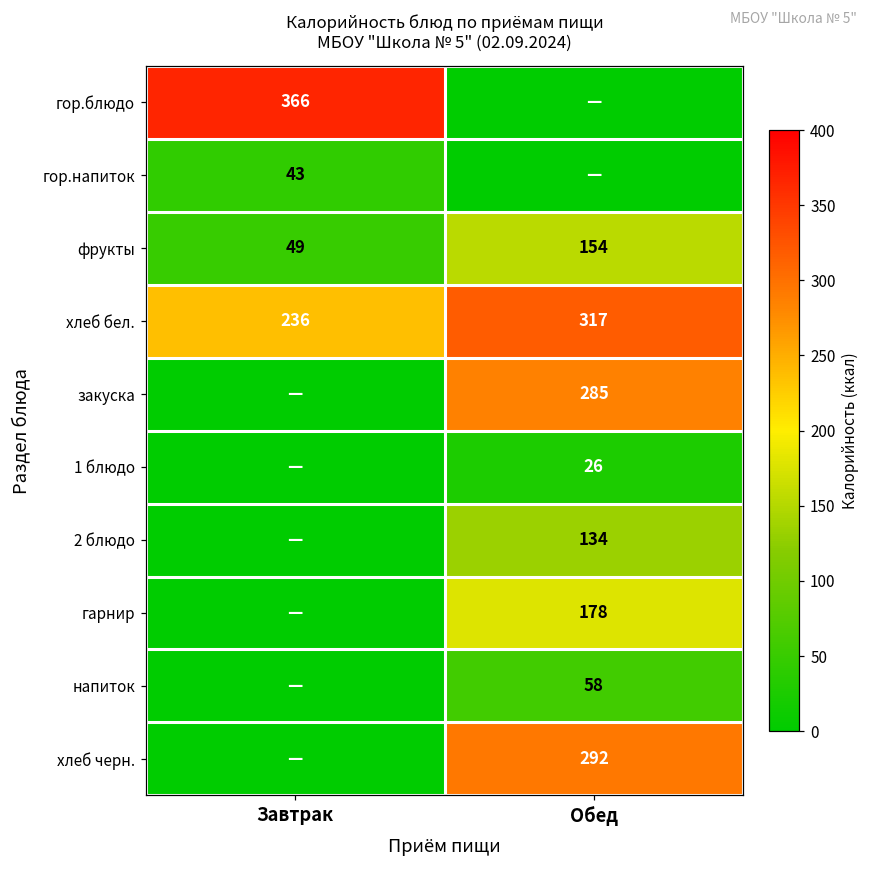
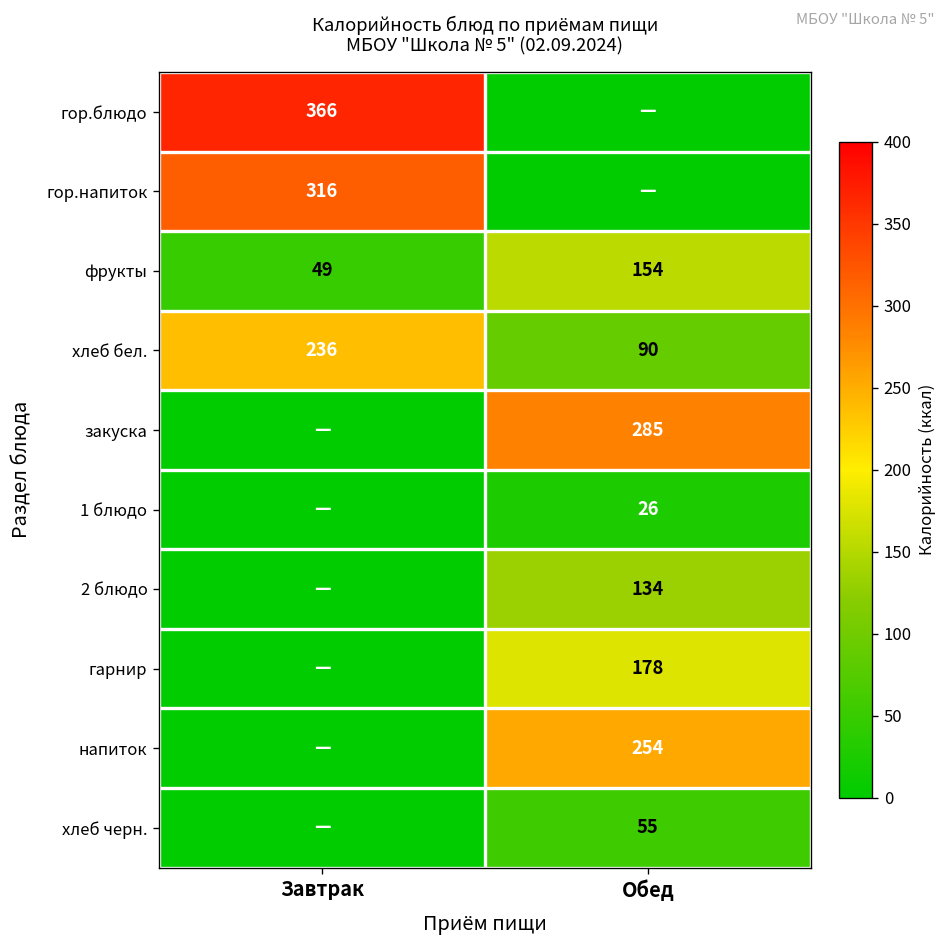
  {
    "гор.блюдо": {
      "Завтрак": 366
    },
    "гор.напиток": {
-     "Завтрак": 43
+     "Завтрак": 316
    },
    "фрукты": {
      "Завтрак": 49,
      "Обед": 154
    },
    "хлеб бел.": {
      "Завтрак": 236,
-     "Обед": 317
+     "Обед": 90
    },
    "закуска": {
      "Обед": 285
    },
    "1 блюдо": {
      "Обед": 26
    },
    "2 блюдо": {
      "Обед": 134
    },
    "гарнир": {
      "Обед": 178
    },
    "напиток": {
-     "Обед": 58
+     "Обед": 254
    },
    "хлеб черн.": {
-     "Обед": 292
+     "Обед": 55
    }
  }
